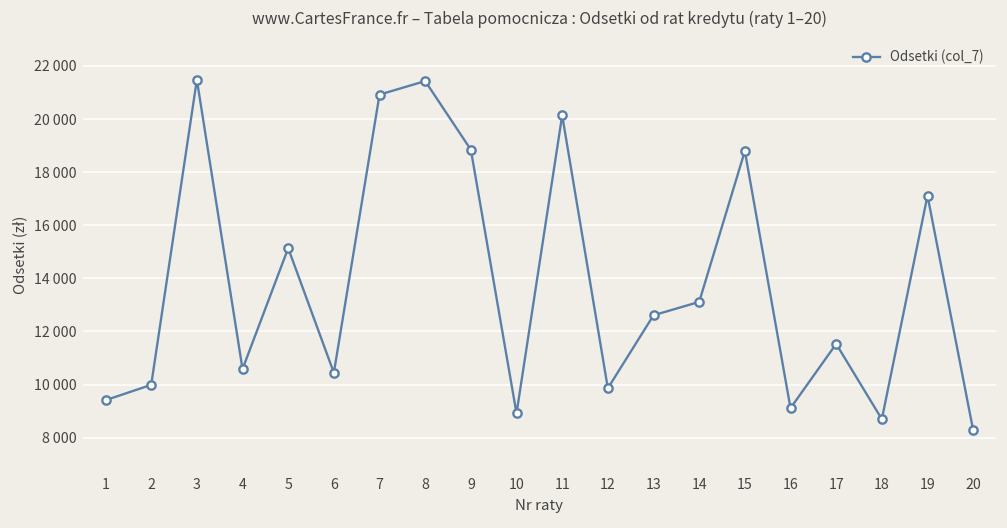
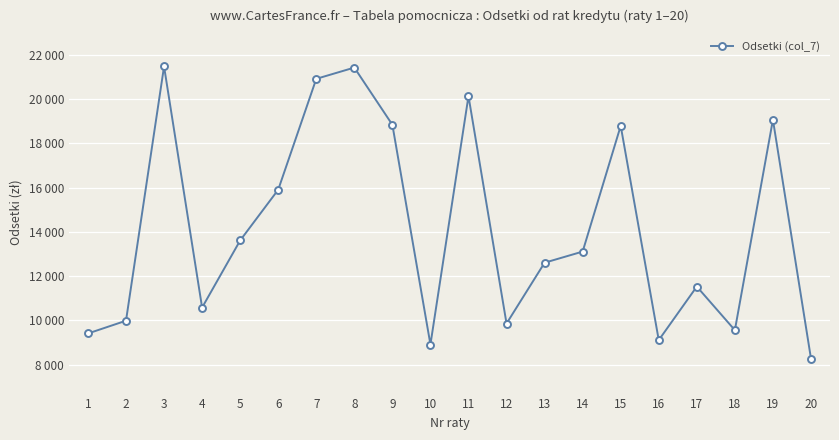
  {
    "1": 9400,
    "2": 10000,
    "3": 21500,
    "4": 10600,
-   "5": 15100,
-   "6": 10400,
+   "5": 13600,
+   "6": 15900,
    "7": 20900,
    "8": 21400,
    "9": 18800,
    "10": 8900,
    "11": 20100,
    "12": 9900,
    "13": 12600,
    "14": 13100,
    "15": 18800,
    "16": 9100,
    "17": 11500,
-   "18": 8700,
-   "19": 17100,
+   "18": 9600,
+   "19": 19100,
    "20": 8300
  }
